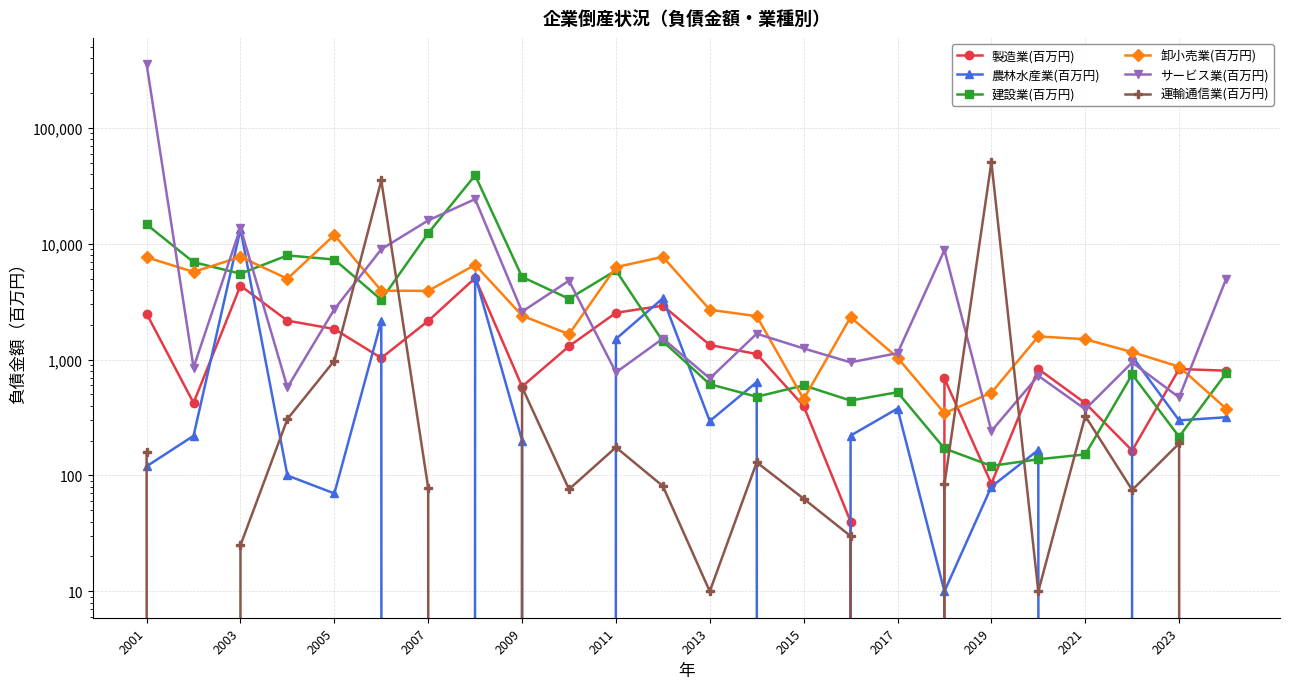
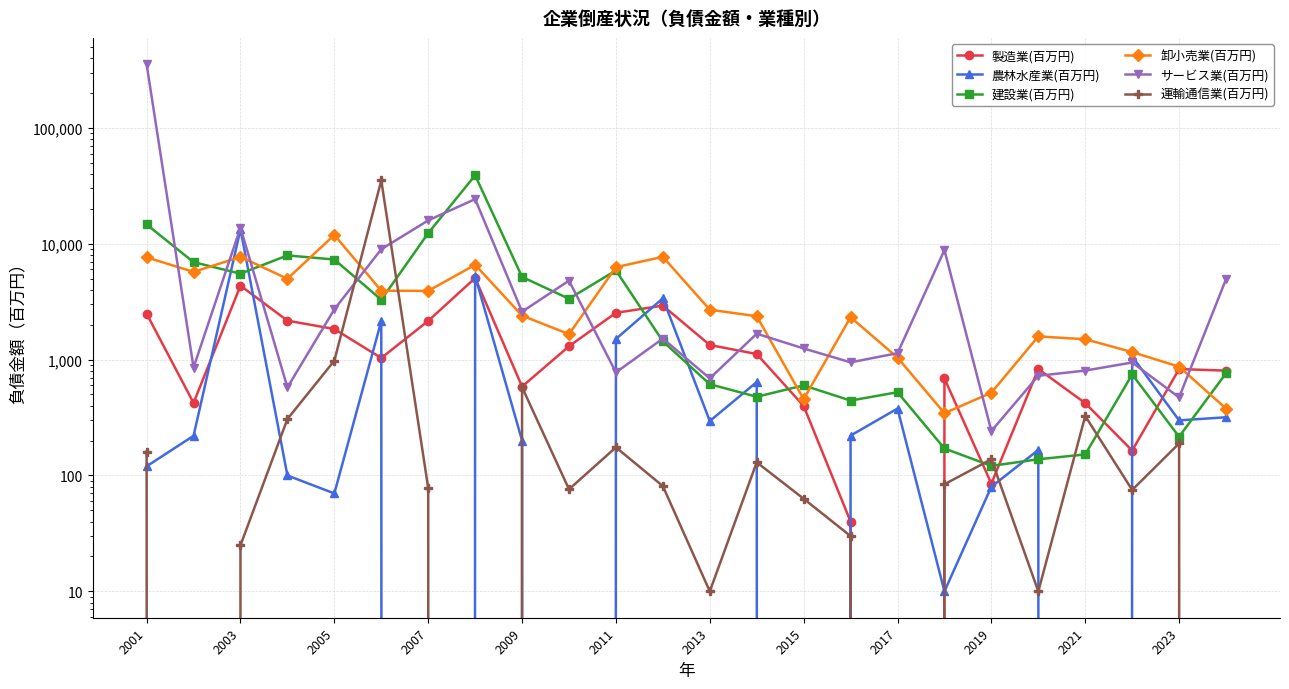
  {
    "製造業(百万円)": {
      "2001": "2,500",
      "2003": "4,300",
      "2005": "1,800",
      "2007": "2,200",
      "2011": "2,500",
      "2013": "1,300",
      "2015": "400",
      "2019": "90",
      "2021": "420"
    },
    "農林水産業(百万円)": {
      "2001": "120",
      "2005": "70",
      "2009": "200",
      "2011": "1,500",
      "2013": "300",
      "2017": "380",
      "2019": "80",
      "2023": "300"
    },
    "建設業(百万円)": {
      "2001": "15,000",
      "2003": "6,000",
      "2005": "7,000",
      "2007": "12,000",
      "2009": "5,000",
      "2011": "6,000",
      "2013": "600",
      "2015": "600",
      "2017": "500",
      "2019": "120",
      "2021": "150",
      "2023": "220"
    },
    "卸小売業(百万円)": {
      "2001": "8,000",
      "2003": "8,000",
      "2005": "12,000",
      "2007": "3,900",
      "2009": "2,400",
      "2011": "6,000",
      "2013": "2,700",
      "2015": "460",
      "2017": "1,000",
      "2019": "500",
      "2021": "1,500"
    },
    "サービス業(百万円)": {
      "2001": "350,000",
      "2005": "2,700",
      "2007": "16,000",
      "2009": "2,600",
      "2011": "800",
      "2013": "700",
      "2015": "1,200",
      "2017": "1,100",
      "2019": "240",
-     "2021": "370",
+     "2021": "800",
      "2023": "470"
    },
    "運輸通信業(百万円)": {
      "2001": "160",
      "2003": "25",
      "2005": "1,000",
      "2007": "80",
      "2011": "180",
      "2013": "10",
      "2015": "60",
-     "2019": "50,000",
+     "2019": "140",
      "2021": "330",
      "2023": "190"
    }
  }
